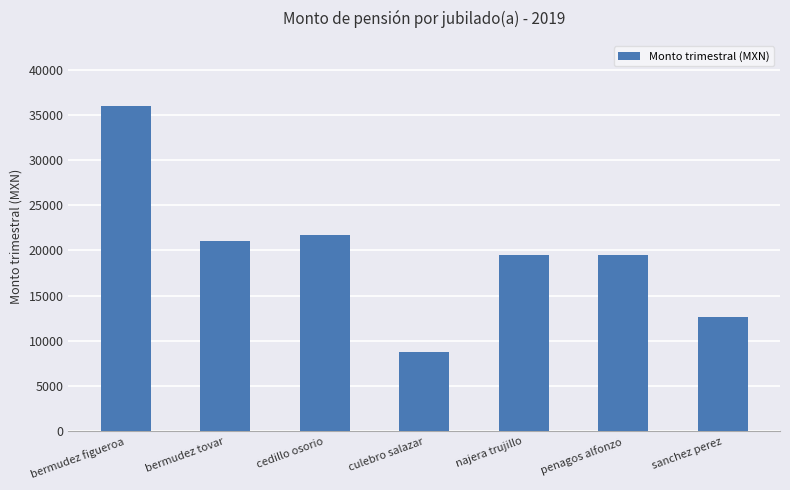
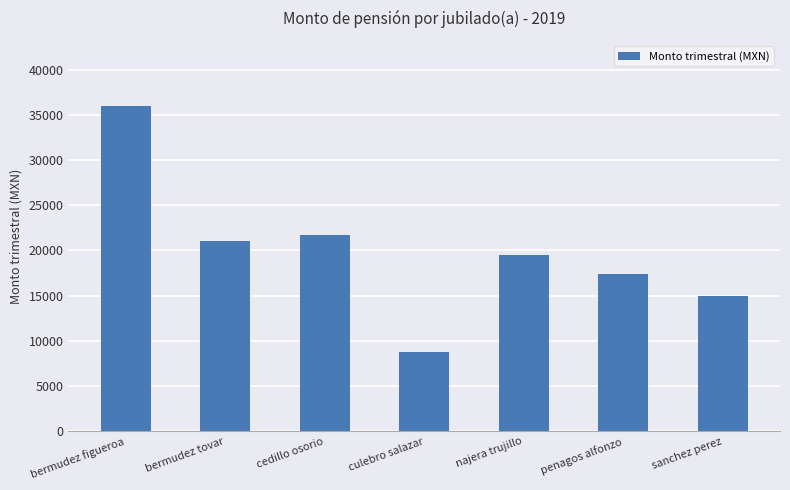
  {
    "bermudez figueroa": 36000,
    "bermudez tovar": 21000,
    "cedillo osorio": 22000,
    "culebro salazar": 9000,
    "najera trujillo": 20000,
-   "penagos alfonzo": 20000,
-   "sanchez perez": 13000
+   "penagos alfonzo": 17000,
+   "sanchez perez": 15000
  }
